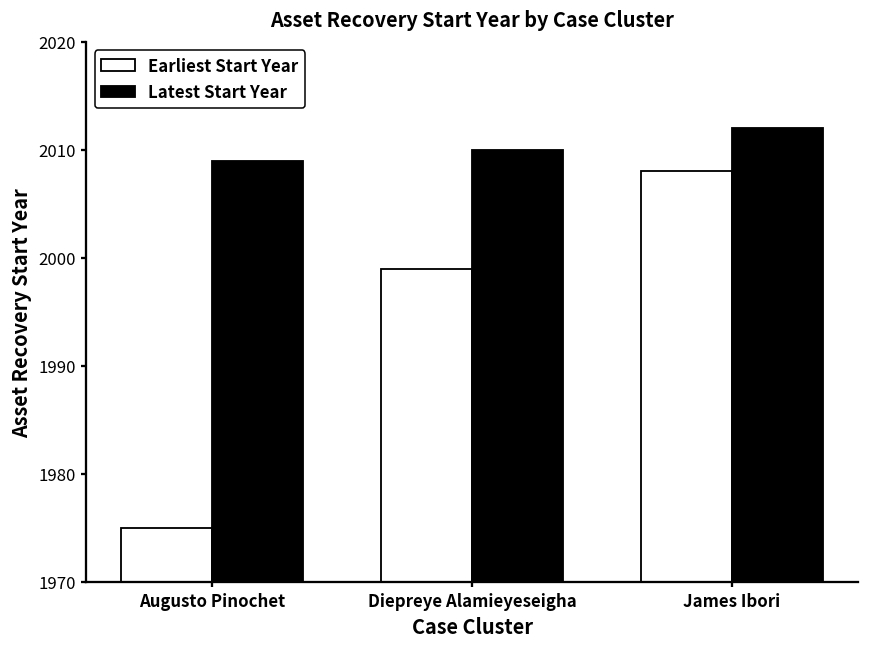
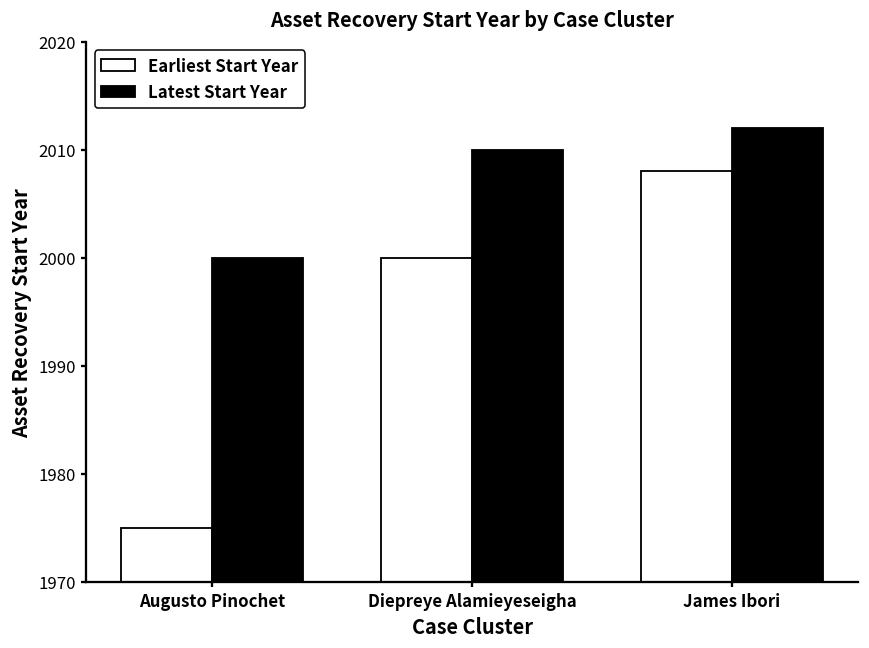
  {
    "Earliest Start Year": {
      "Augusto Pinochet": 1975,
-     "Diepreye Alamieyeseigha": 1999,
+     "Diepreye Alamieyeseigha": 2000,
      "James Ibori": 2008
    },
    "Latest Start Year": {
-     "Augusto Pinochet": 2009,
+     "Augusto Pinochet": 2000,
      "Diepreye Alamieyeseigha": 2010,
      "James Ibori": 2012
    }
  }
